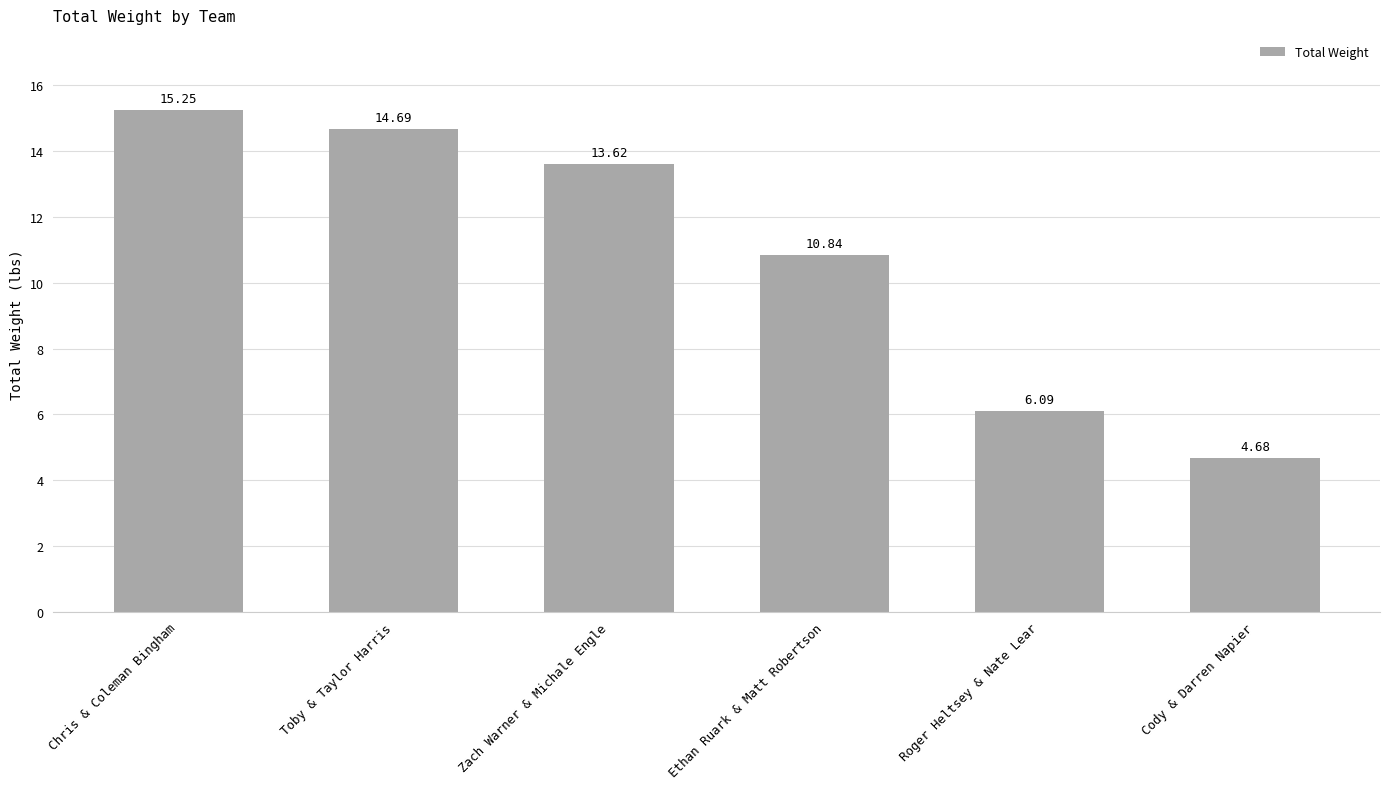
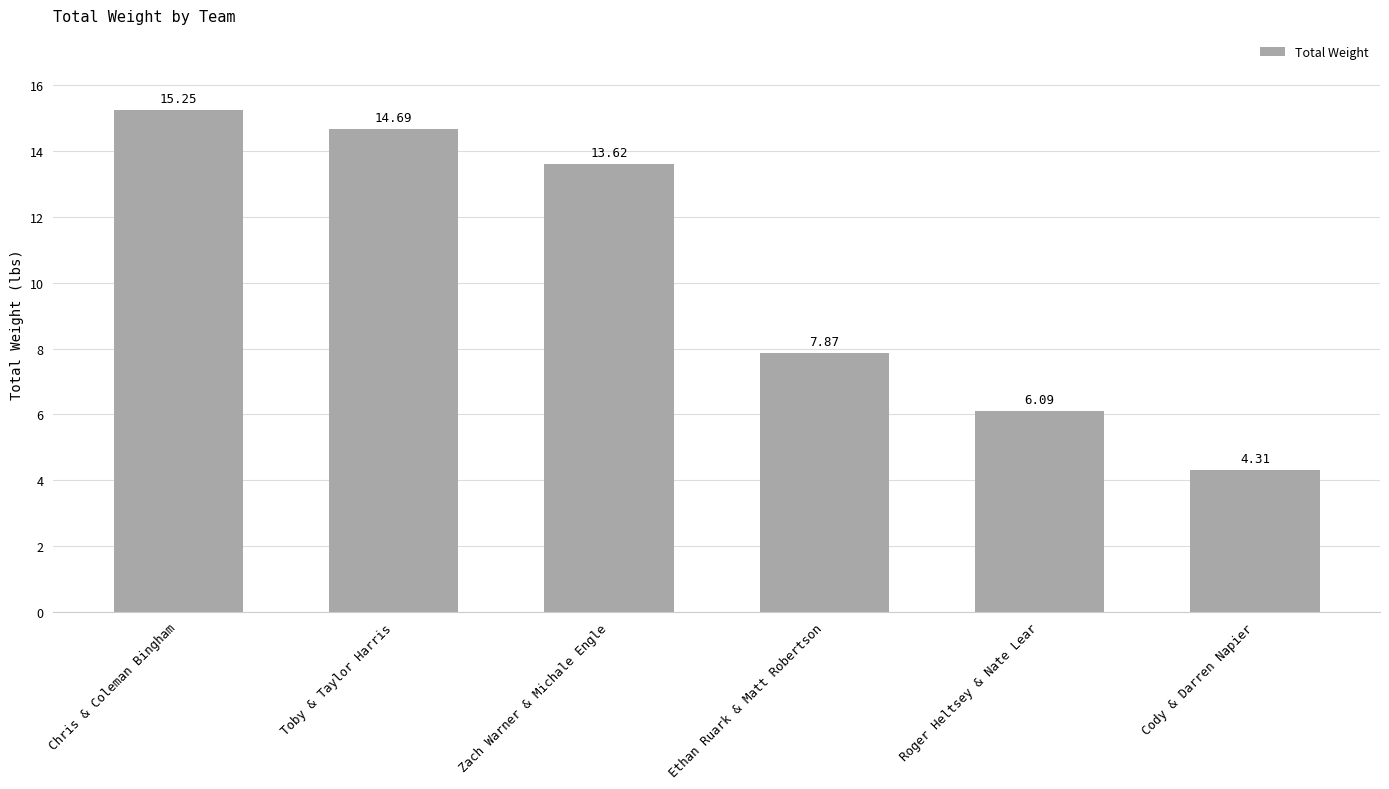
  {
    "Chris & Coleman Bingham": 15.25,
    "Toby & Taylor Harris": 14.69,
    "Zach Warner & Michale Engle": 13.62,
-   "Ethan Ruark & Matt Robertson": 10.84,
+   "Ethan Ruark & Matt Robertson": 7.87,
    "Roger Heltsey & Nate Lear": 6.09,
-   "Cody & Darren Napier": 4.68
+   "Cody & Darren Napier": 4.31
  }
